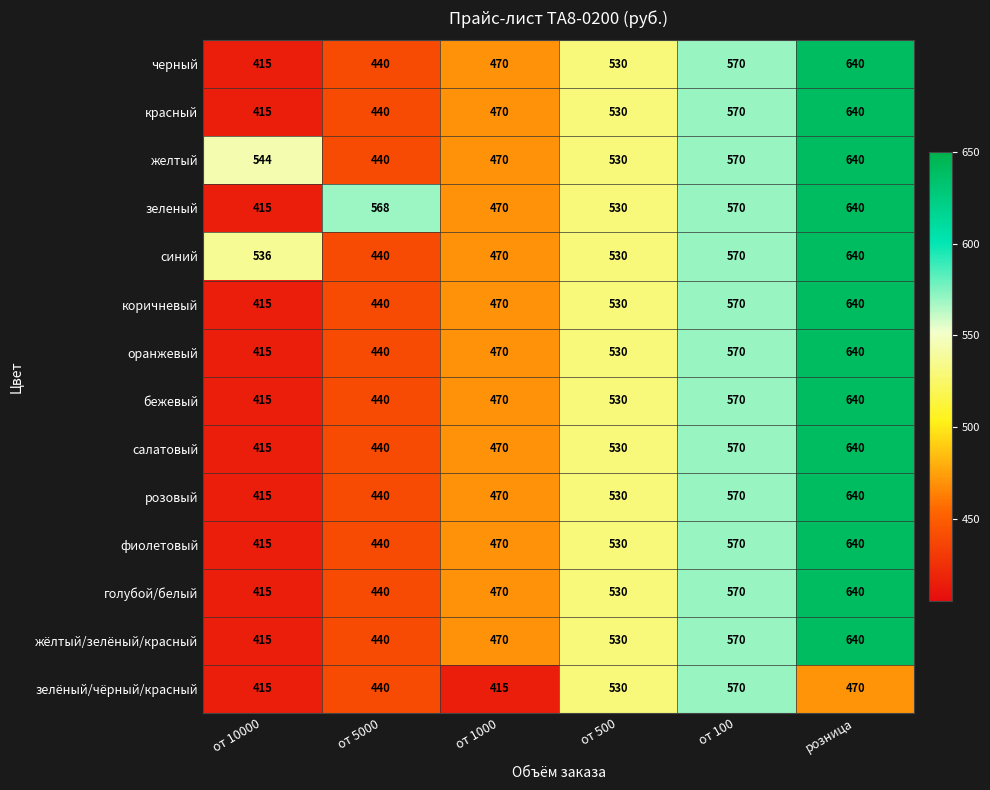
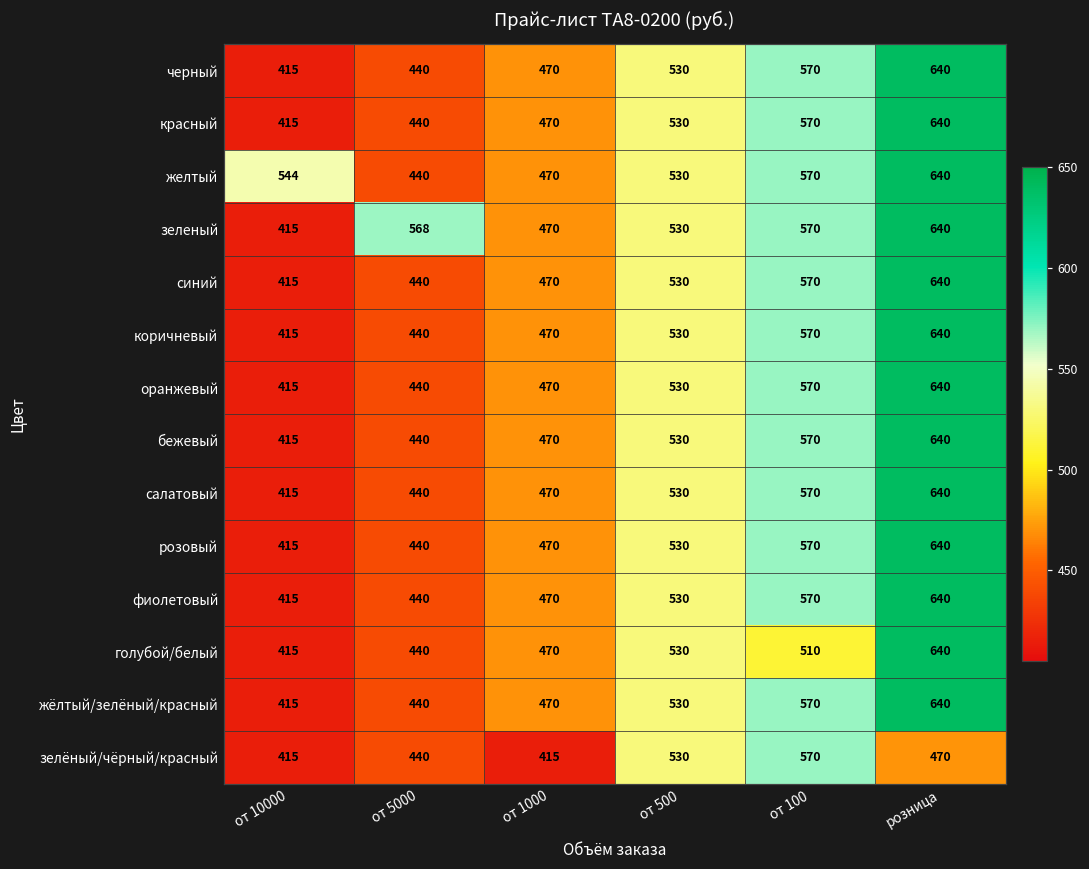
  {
    "черный": {
      "от 10000": 415,
      "от 5000": 440,
      "от 1000": 470,
      "от 500": 530,
      "от 100": 570,
      "розница": 640
    },
    "красный": {
      "от 10000": 415,
      "от 5000": 440,
      "от 1000": 470,
      "от 500": 530,
      "от 100": 570,
      "розница": 640
    },
    "желтый": {
      "от 10000": 544,
      "от 5000": 440,
      "от 1000": 470,
      "от 500": 530,
      "от 100": 570,
      "розница": 640
    },
    "зеленый": {
      "от 10000": 415,
      "от 5000": 568,
      "от 1000": 470,
      "от 500": 530,
      "от 100": 570,
      "розница": 640
    },
    "синий": {
-     "от 10000": 536,
+     "от 10000": 415,
      "от 5000": 440,
      "от 1000": 470,
      "от 500": 530,
      "от 100": 570,
      "розница": 640
    },
    "коричневый": {
      "от 10000": 415,
      "от 5000": 440,
      "от 1000": 470,
      "от 500": 530,
      "от 100": 570,
      "розница": 640
    },
    "оранжевый": {
      "от 10000": 415,
      "от 5000": 440,
      "от 1000": 470,
      "от 500": 530,
      "от 100": 570,
      "розница": 640
    },
    "бежевый": {
      "от 10000": 415,
      "от 5000": 440,
      "от 1000": 470,
      "от 500": 530,
      "от 100": 570,
      "розница": 640
    },
    "салатовый": {
      "от 10000": 415,
      "от 5000": 440,
      "от 1000": 470,
      "от 500": 530,
      "от 100": 570,
      "розница": 640
    },
    "розовый": {
      "от 10000": 415,
      "от 5000": 440,
      "от 1000": 470,
      "от 500": 530,
      "от 100": 570,
      "розница": 640
    },
    "фиолетовый": {
      "от 10000": 415,
      "от 5000": 440,
      "от 1000": 470,
      "от 500": 530,
      "от 100": 570,
      "розница": 640
    },
    "голубой/белый": {
      "от 10000": 415,
      "от 5000": 440,
      "от 1000": 470,
      "от 500": 530,
-     "от 100": 570,
+     "от 100": 510,
      "розница": 640
    },
    "жёлтый/зелёный/красный": {
      "от 10000": 415,
      "от 5000": 440,
      "от 1000": 470,
      "от 500": 530,
      "от 100": 570,
      "розница": 640
    },
    "зелёный/чёрный/красный": {
      "от 10000": 415,
      "от 5000": 440,
      "от 1000": 415,
      "от 500": 530,
      "от 100": 570,
      "розница": 470
    }
  }
